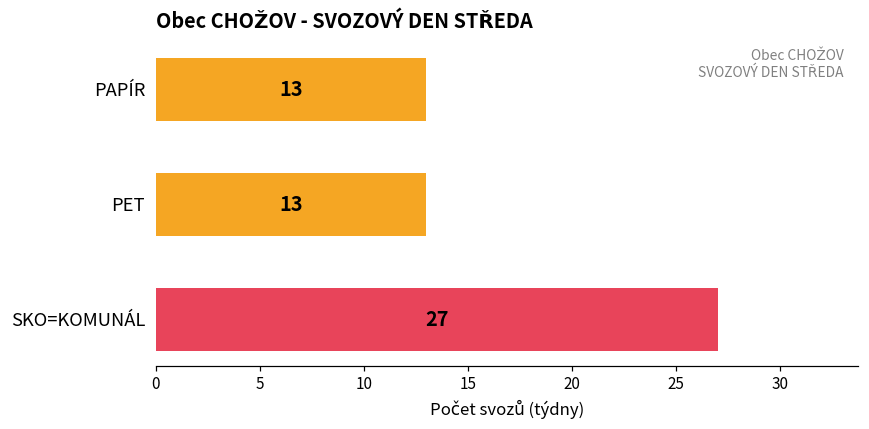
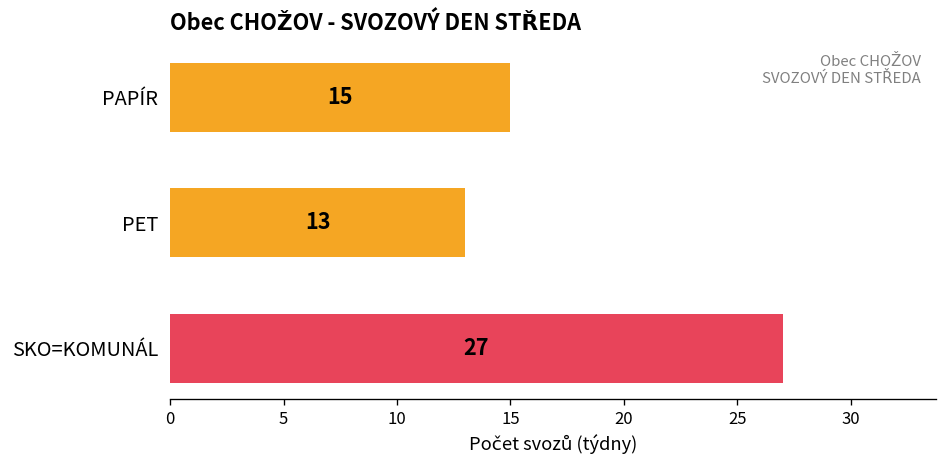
  {
-   "PAPÍR": 13,
+   "PAPÍR": 15,
    "PET": 13,
    "SKO=KOMUNÁL": 27
  }
